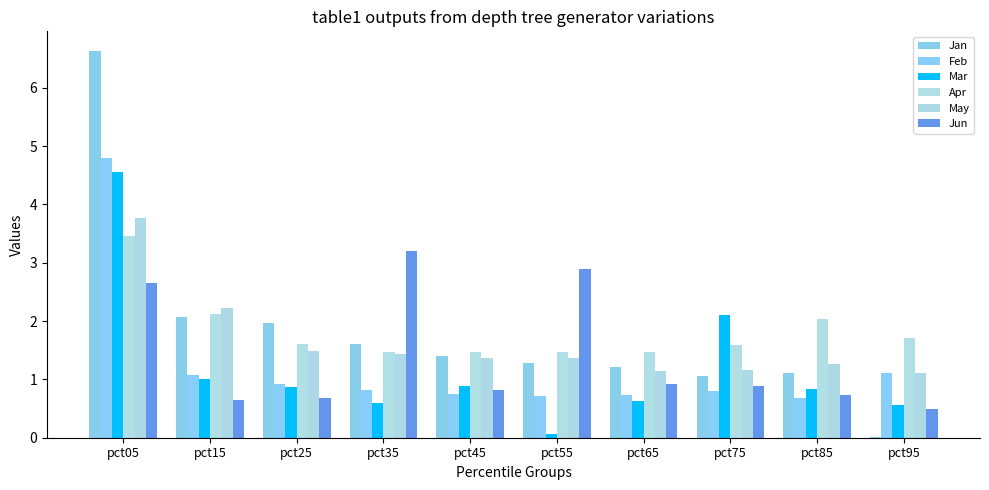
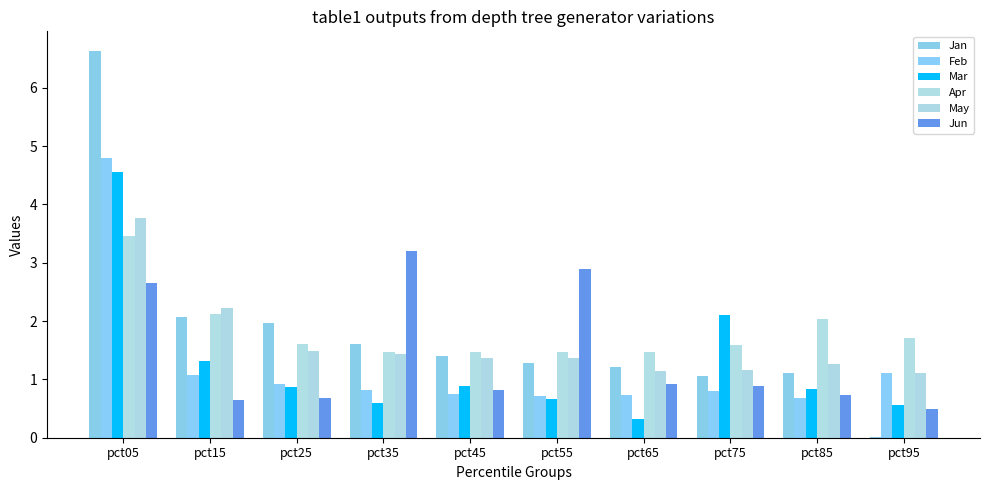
  {
    "Mar": {
      "pct05": 4.6,
-     "pct15": 1.0,
+     "pct15": 1.3,
      "pct25": 0.9,
      "pct35": 0.6,
      "pct45": 0.9,
-     "pct55": 0.1,
-     "pct65": 0.6,
+     "pct55": 0.7,
+     "pct65": 0.3,
      "pct75": 2.1,
      "pct85": 0.8,
      "pct95": 0.6
    },
    "Jun": {
      "pct05": 2.6,
      "pct15": 0.6,
      "pct25": 0.7,
      "pct35": 3.2,
      "pct45": 0.8,
      "pct55": 2.9,
      "pct65": 0.9,
      "pct75": 0.9,
      "pct85": 0.7,
      "pct95": 0.5
    }
  }
